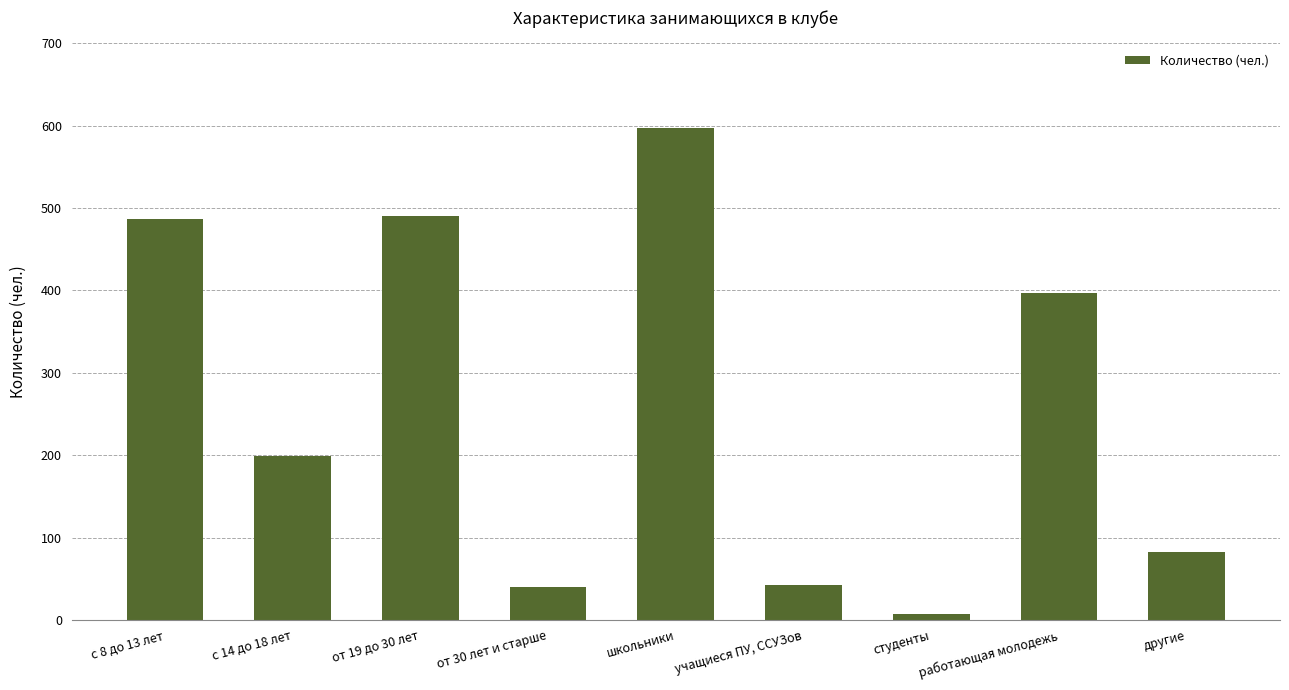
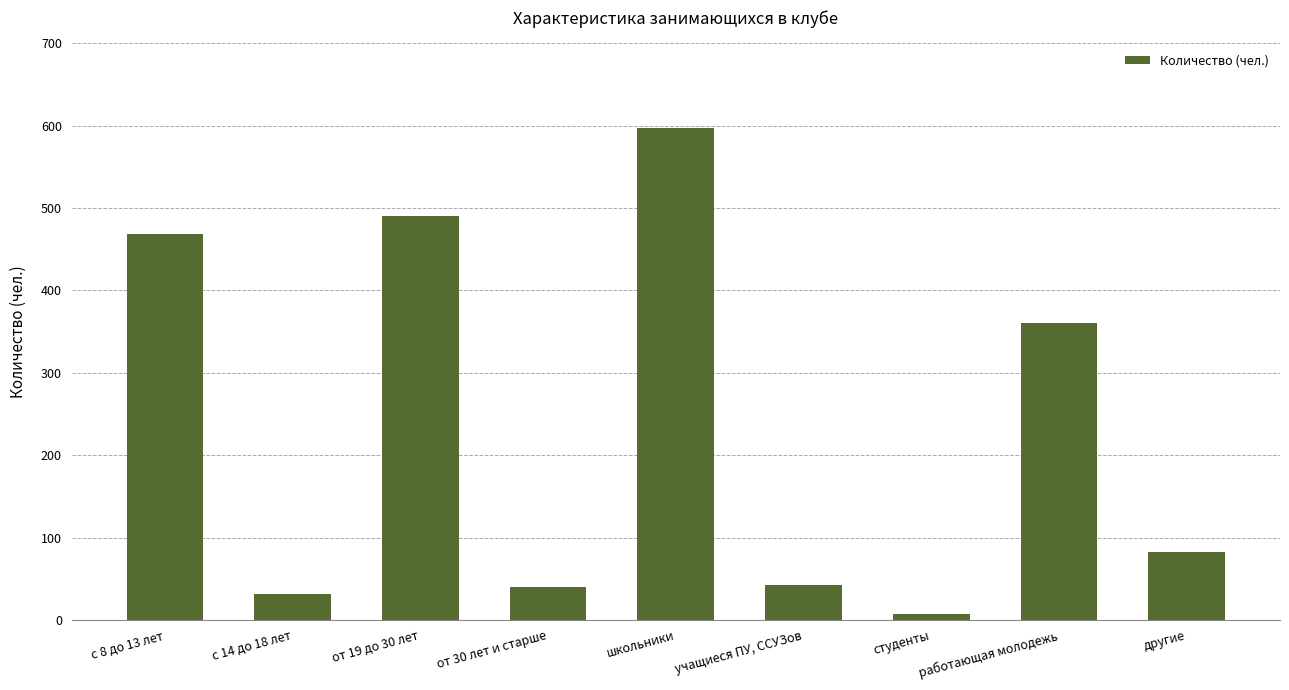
  {
-   "с 8 до 13 лет": 490,
-   "с 14 до 18 лет": 200,
+   "с 8 до 13 лет": 470,
+   "с 14 до 18 лет": 30,
    "от 19 до 30 лет": 490,
    "от 30 лет и старше": 40,
    "школьники": 600,
    "учащиеся ПУ, ССУЗов": 40,
    "студенты": 10,
-   "работающая молодежь": 400,
+   "работающая молодежь": 360,
    "другие": 80
  }
